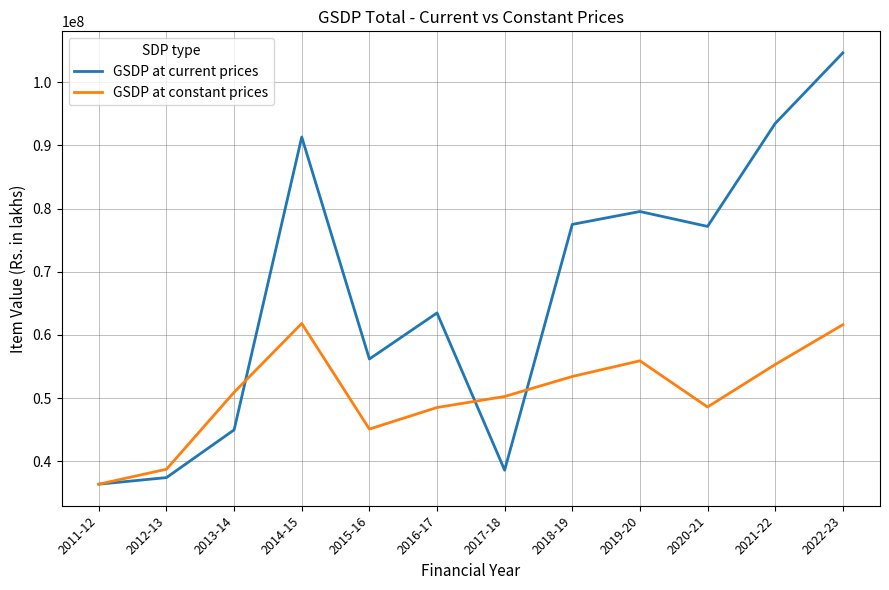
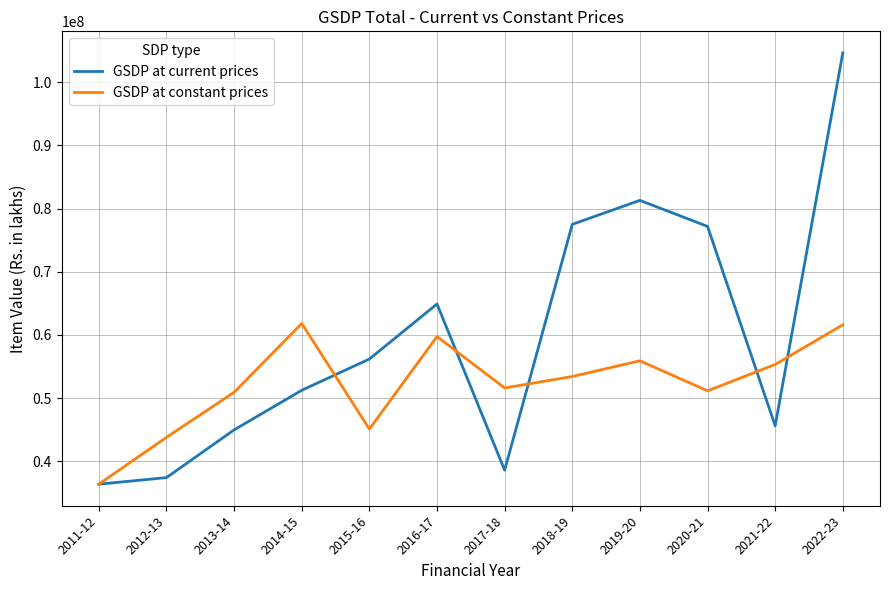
  {
    "GSDP at current prices": {
      "2012-13": 37000000,
      "2013-14": 45000000,
-     "2014-15": 91000000,
+     "2014-15": 51000000,
      "2015-16": 56000000,
-     "2016-17": 63000000,
+     "2016-17": 65000000,
      "2017-18": 39000000,
      "2018-19": 77000000,
-     "2019-20": 80000000,
+     "2019-20": 81000000,
      "2020-21": 77000000,
-     "2021-22": 93000000,
+     "2021-22": 46000000,
      "2022-23": 105000000
    },
    "GSDP at constant prices": {
-     "2012-13": 39000000,
+     "2012-13": 44000000,
      "2013-14": 51000000,
      "2014-15": 62000000,
      "2015-16": 45000000,
-     "2016-17": 49000000,
-     "2017-18": 50000000,
+     "2016-17": 60000000,
+     "2017-18": 52000000,
      "2018-19": 53000000,
      "2019-20": 56000000,
-     "2020-21": 49000000,
+     "2020-21": 51000000,
      "2021-22": 55000000,
      "2022-23": 62000000
    }
  }
